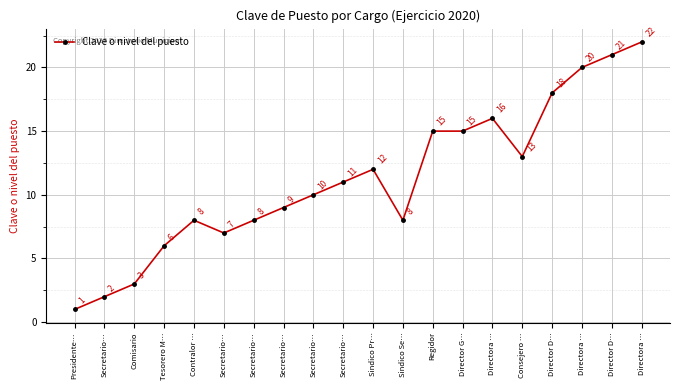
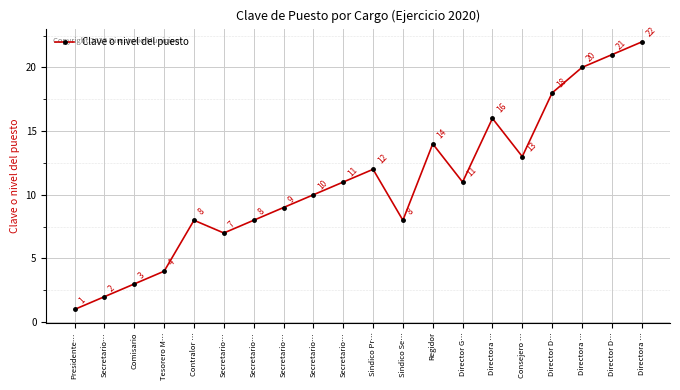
  {
    "Presidente…": 1,
    "Comisario": 3,
-   "Tesorero M…": 6,
+   "Tesorero M…": 4,
    "Contralor …": 8,
    "Sindico Pr…": 12,
    "Sindico Se…": 8,
-   "Regidor": 15,
-   "Director G…": 15,
+   "Regidor": 14,
+   "Director G…": 11,
    "Consejero …": 13
  }
